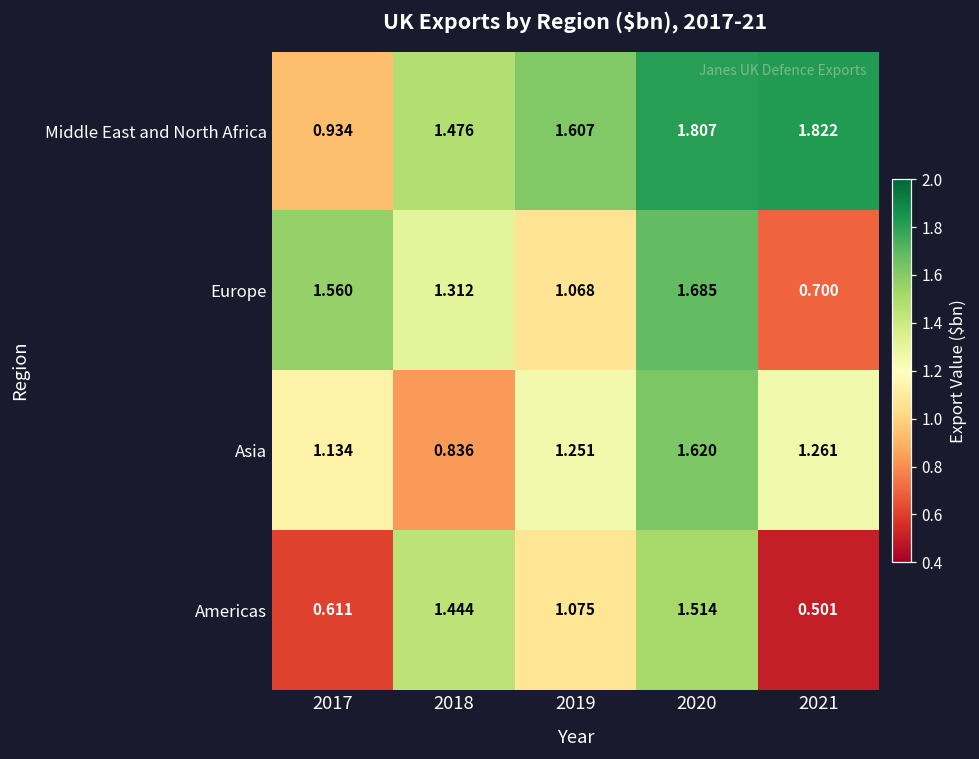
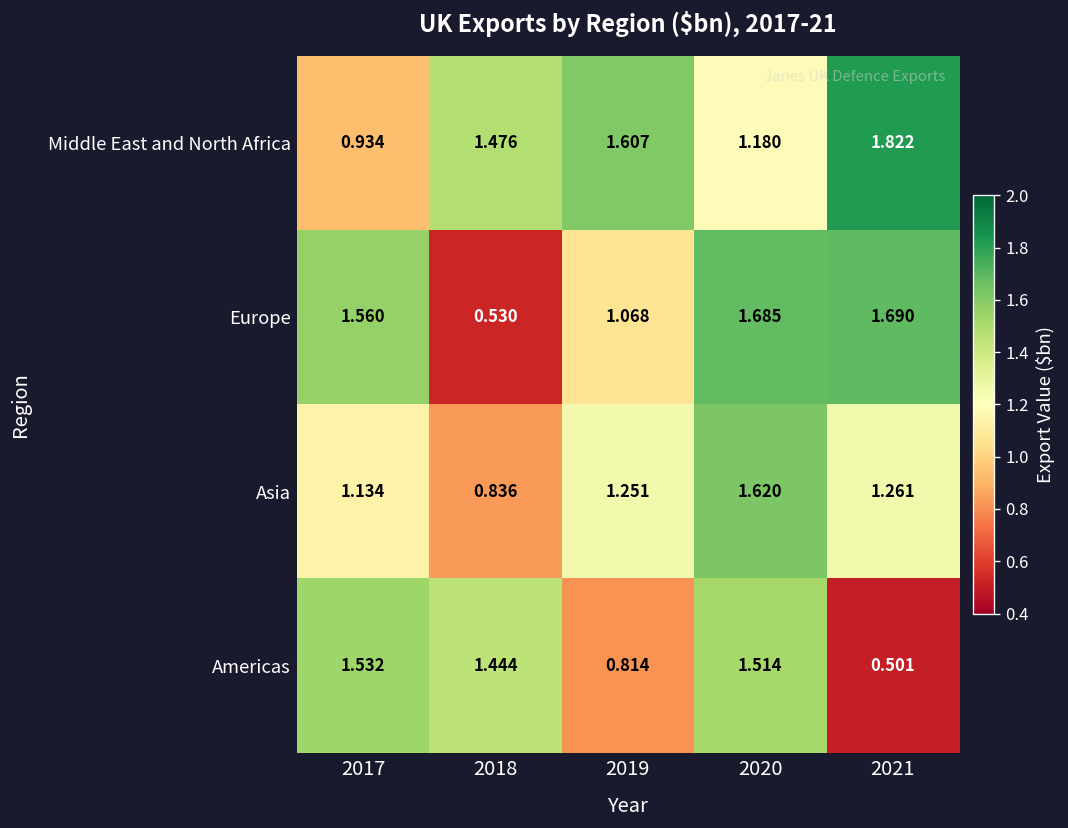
  {
    "Middle East and North Africa": {
      "2017": 0.934,
      "2018": 1.476,
      "2019": 1.607,
-     "2020": 1.807
+     "2020": 1.180
    },
    "Europe": {
      "2017": 1.560,
-     "2018": 1.312,
+     "2018": 0.530,
      "2019": 1.068,
      "2020": 1.685,
-     "2021": 0.700
+     "2021": 1.690
    },
    "Asia": {
      "2017": 1.134,
      "2018": 0.836,
      "2019": 1.251,
      "2020": 1.620,
      "2021": 1.261
    },
    "Americas": {
-     "2017": 0.611,
+     "2017": 1.532,
      "2018": 1.444,
-     "2019": 1.075,
+     "2019": 0.814,
      "2020": 1.514,
      "2021": 0.501
    }
  }
